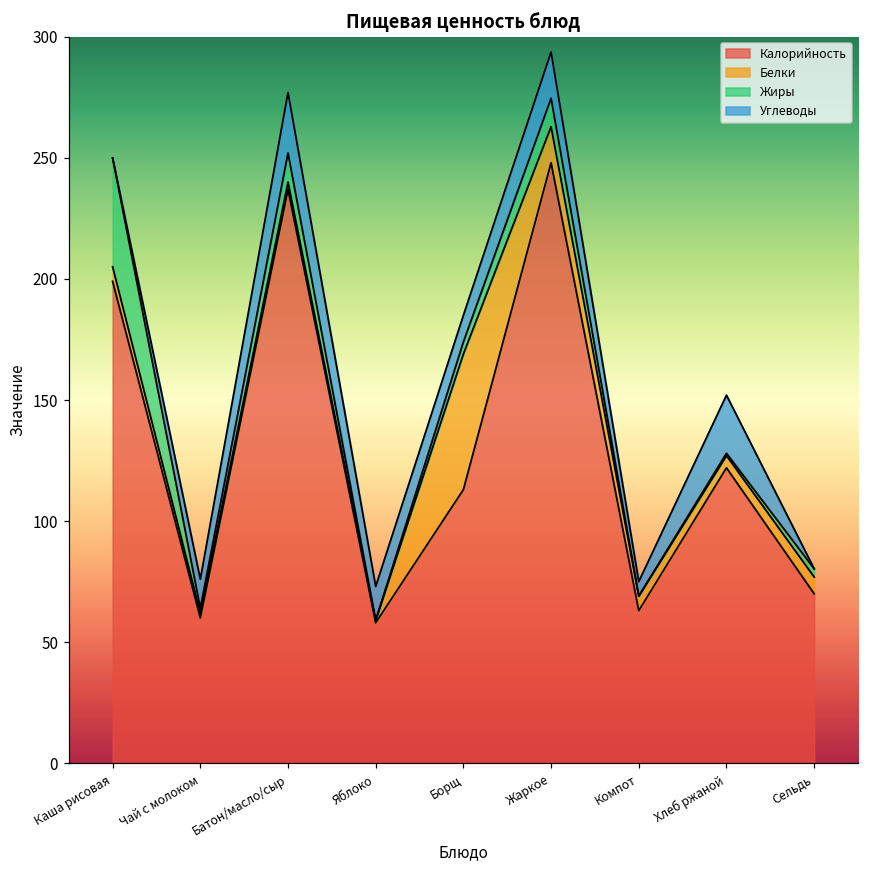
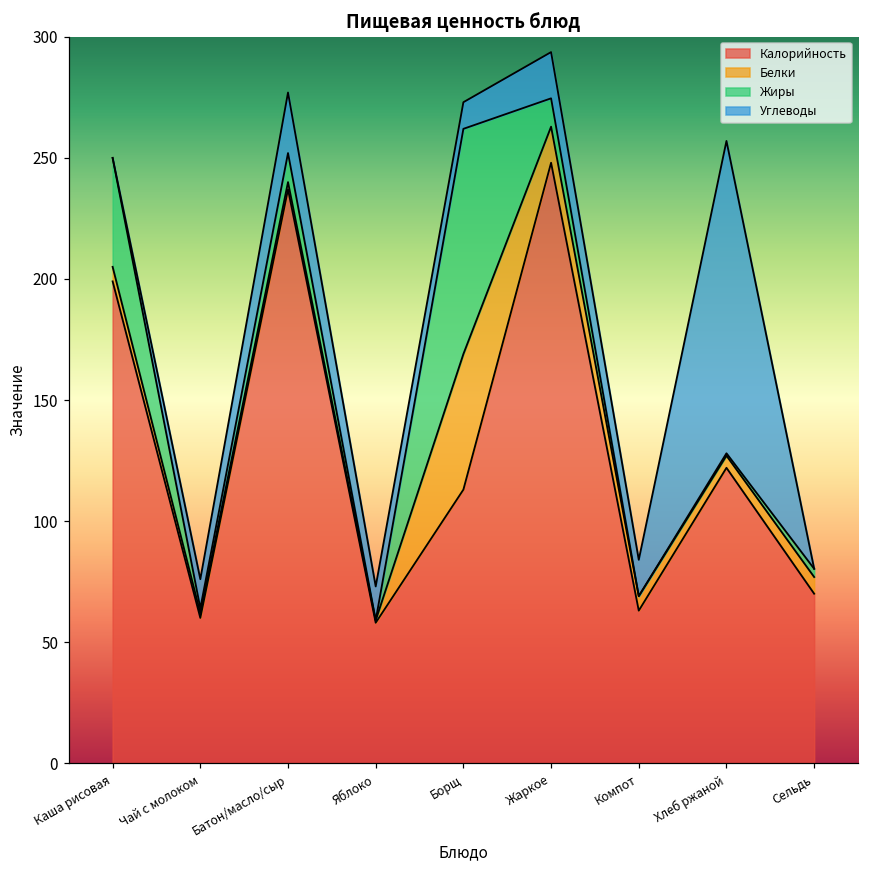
  {
    "Калорийность": {
      "Каша рисовая": 199,
      "Чай с молоком": 60,
      "Батон/масло/сыр": 237,
      "Борщ": 113,
      "Жаркое": 248,
      "Компот": 63,
      "Хлеб ржаной": 122,
      "Сельдь": 70
    },
    "Белки": {
      "Каша рисовая": 6,
      "Чай с молоком": 2,
      "Батон/масло/сыр": 3,
      "Борщ": 56,
      "Жаркое": 15,
      "Сельдь": 7
    },
    "Жиры": {
      "Чай с молоком": 2,
      "Батон/масло/сыр": 12,
-     "Борщ": 5,
+     "Борщ": 93,
      "Жаркое": 12
    },
    "Углеводы": {
      "Чай с молоком": 12,
      "Батон/масло/сыр": 25,
      "Яблоко": 14,
      "Борщ": 11,
      "Жаркое": 19,
-     "Компот": 6,
-     "Хлеб ржаной": 24
+     "Компот": 15,
+     "Хлеб ржаной": 129
    }
  }
